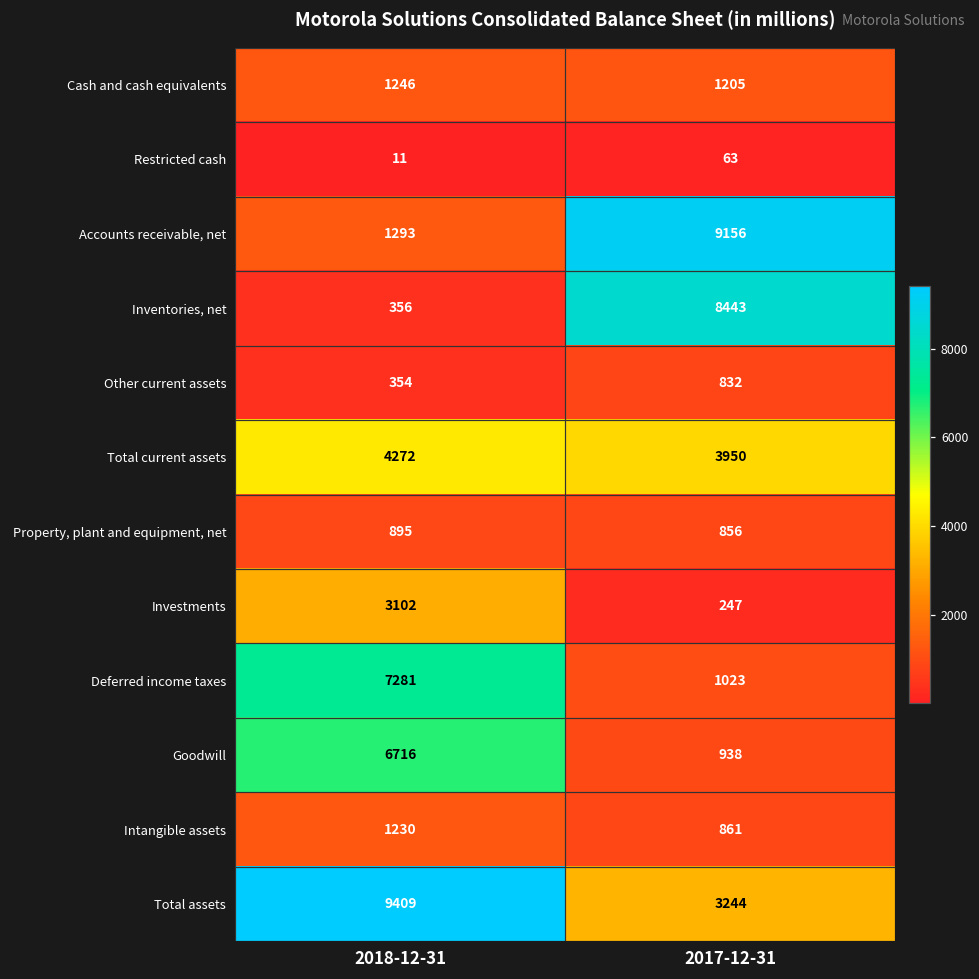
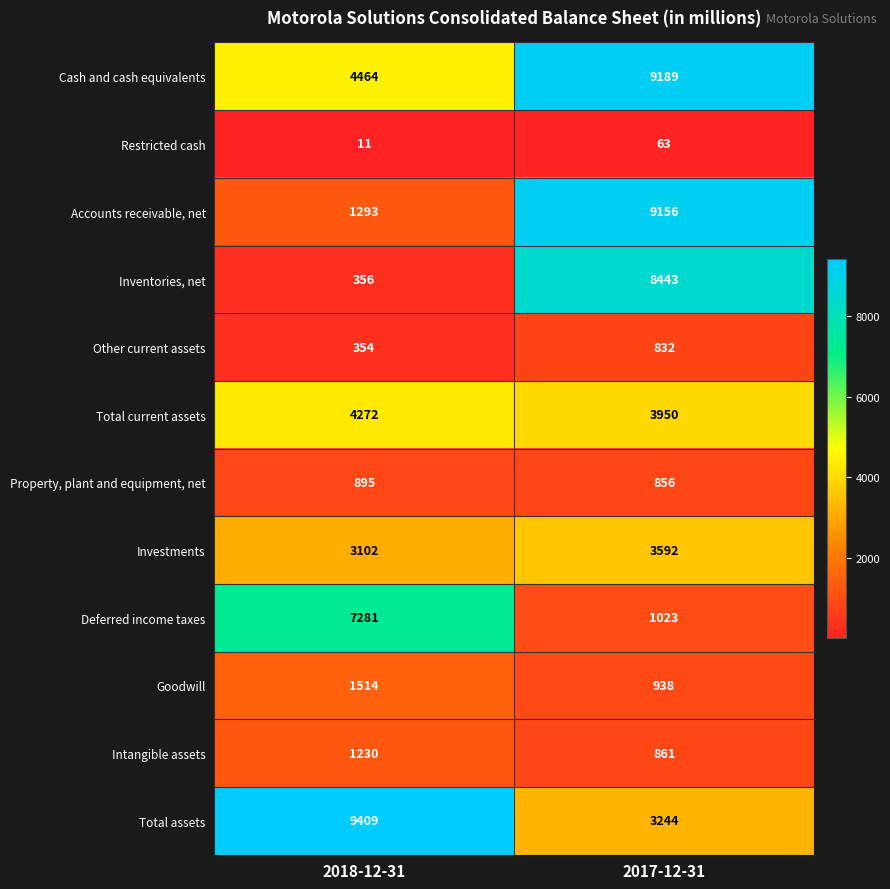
  {
    "Cash and cash equivalents": {
-     "2018-12-31": 1246,
-     "2017-12-31": 1205
+     "2018-12-31": 4464,
+     "2017-12-31": 9189
    },
    "Restricted cash": {
      "2018-12-31": 11,
      "2017-12-31": 63
    },
    "Accounts receivable, net": {
      "2018-12-31": 1293,
      "2017-12-31": 9156
    },
    "Inventories, net": {
      "2018-12-31": 356,
      "2017-12-31": 8443
    },
    "Other current assets": {
      "2018-12-31": 354,
      "2017-12-31": 832
    },
    "Total current assets": {
      "2018-12-31": 4272,
      "2017-12-31": 3950
    },
    "Property, plant and equipment, net": {
      "2018-12-31": 895,
      "2017-12-31": 856
    },
    "Investments": {
      "2018-12-31": 3102,
-     "2017-12-31": 247
+     "2017-12-31": 3592
    },
    "Deferred income taxes": {
      "2018-12-31": 7281,
      "2017-12-31": 1023
    },
    "Goodwill": {
-     "2018-12-31": 6716,
+     "2018-12-31": 1514,
      "2017-12-31": 938
    },
    "Intangible assets": {
      "2018-12-31": 1230,
      "2017-12-31": 861
    },
    "Total assets": {
      "2018-12-31": 9409,
      "2017-12-31": 3244
    }
  }
